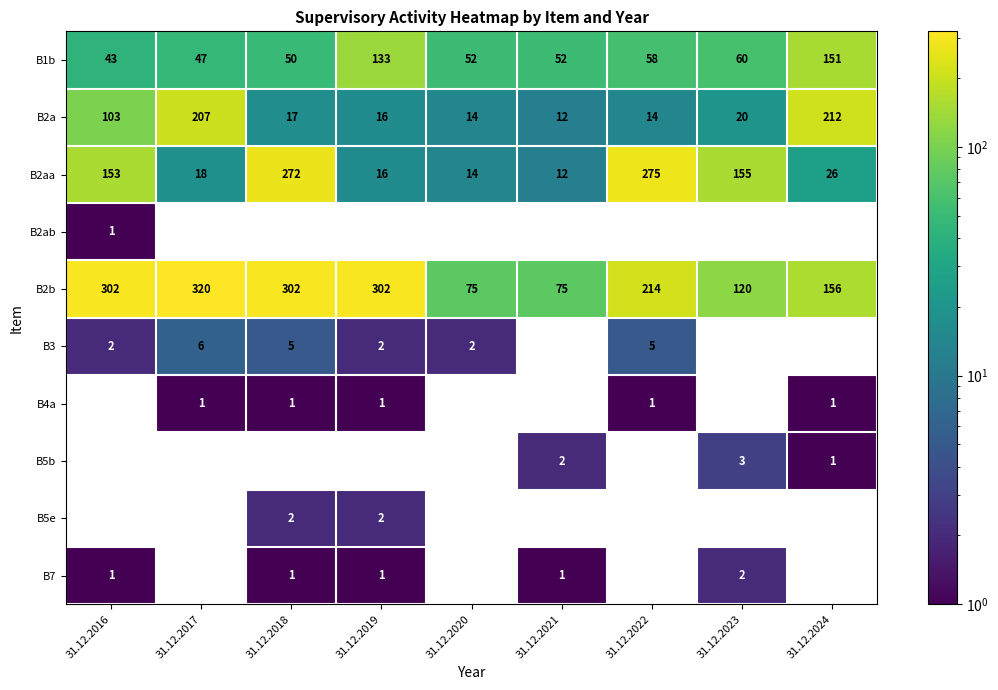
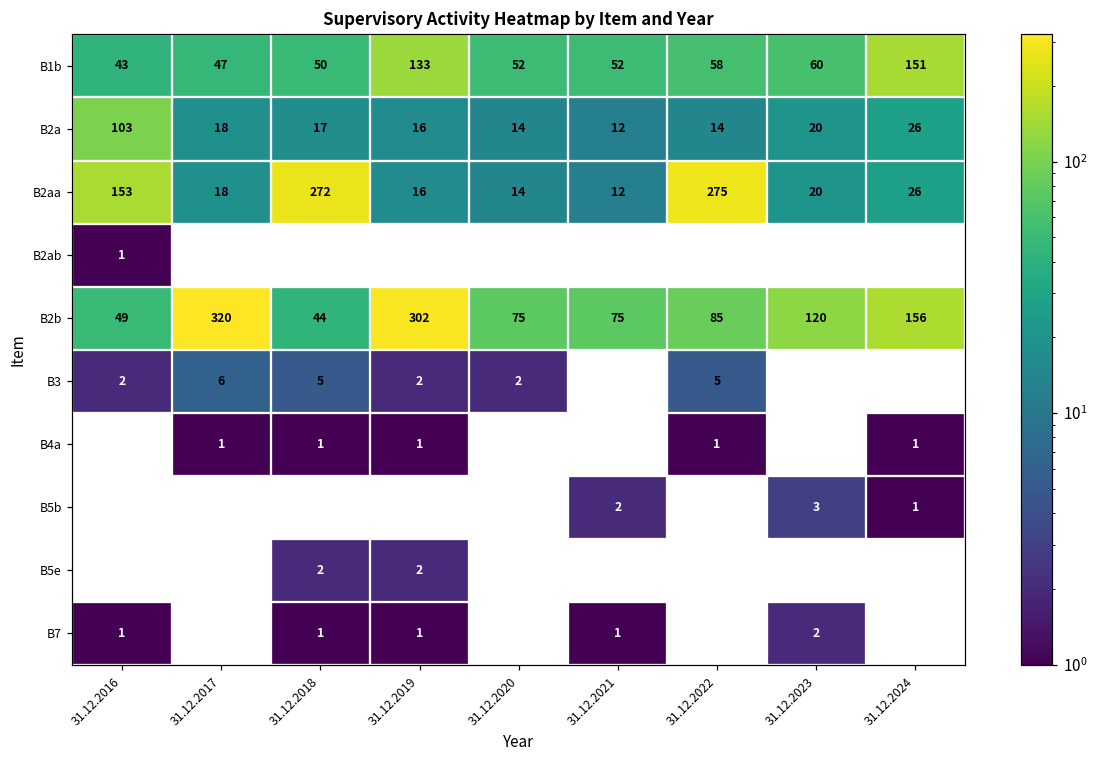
  {
    "B1b": {
      "31.12.2016": 43,
      "31.12.2017": 47,
      "31.12.2018": 50,
      "31.12.2019": 133,
      "31.12.2020": 52,
      "31.12.2021": 52,
      "31.12.2022": 58,
      "31.12.2023": 60,
      "31.12.2024": 151
    },
    "B2a": {
      "31.12.2016": 103,
-     "31.12.2017": 207,
+     "31.12.2017": 18,
      "31.12.2018": 17,
      "31.12.2019": 16,
      "31.12.2020": 14,
      "31.12.2021": 12,
      "31.12.2022": 14,
      "31.12.2023": 20,
-     "31.12.2024": 212
+     "31.12.2024": 26
    },
    "B2aa": {
      "31.12.2016": 153,
      "31.12.2017": 18,
      "31.12.2018": 272,
      "31.12.2019": 16,
      "31.12.2020": 14,
      "31.12.2021": 12,
      "31.12.2022": 275,
-     "31.12.2023": 155,
+     "31.12.2023": 20,
      "31.12.2024": 26
    },
    "B2ab": {
      "31.12.2016": 1
    },
    "B2b": {
-     "31.12.2016": 302,
+     "31.12.2016": 49,
      "31.12.2017": 320,
-     "31.12.2018": 302,
+     "31.12.2018": 44,
      "31.12.2019": 302,
      "31.12.2020": 75,
      "31.12.2021": 75,
-     "31.12.2022": 214,
+     "31.12.2022": 85,
      "31.12.2023": 120,
      "31.12.2024": 156
    },
    "B3": {
      "31.12.2016": 2,
      "31.12.2017": 6,
      "31.12.2018": 5,
      "31.12.2019": 2,
      "31.12.2020": 2,
      "31.12.2022": 5
    },
    "B4a": {
      "31.12.2017": 1,
      "31.12.2018": 1,
      "31.12.2019": 1,
      "31.12.2022": 1,
      "31.12.2024": 1
    },
    "B5b": {
      "31.12.2021": 2,
      "31.12.2023": 3,
      "31.12.2024": 1
    },
    "B5e": {
      "31.12.2018": 2,
      "31.12.2019": 2
    },
    "B7": {
      "31.12.2016": 1,
      "31.12.2018": 1,
      "31.12.2019": 1,
      "31.12.2021": 1,
      "31.12.2023": 2
    }
  }
